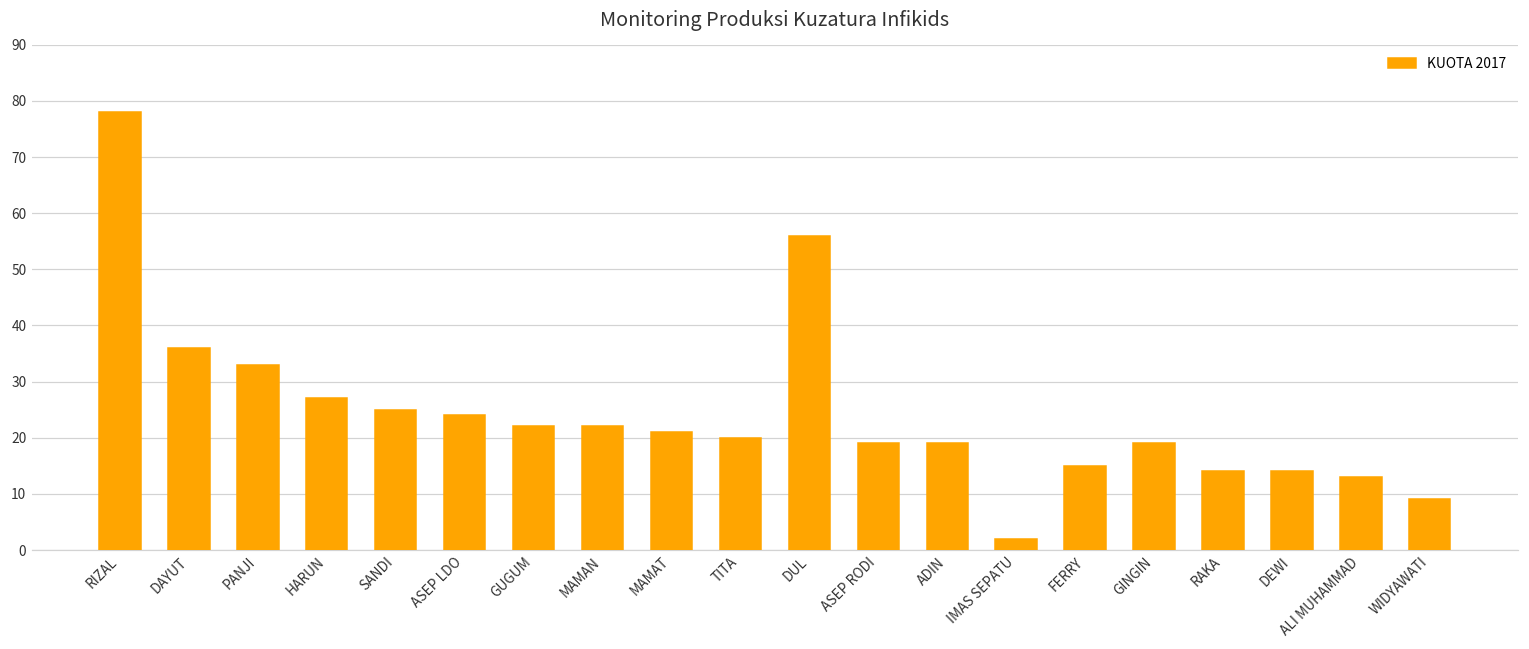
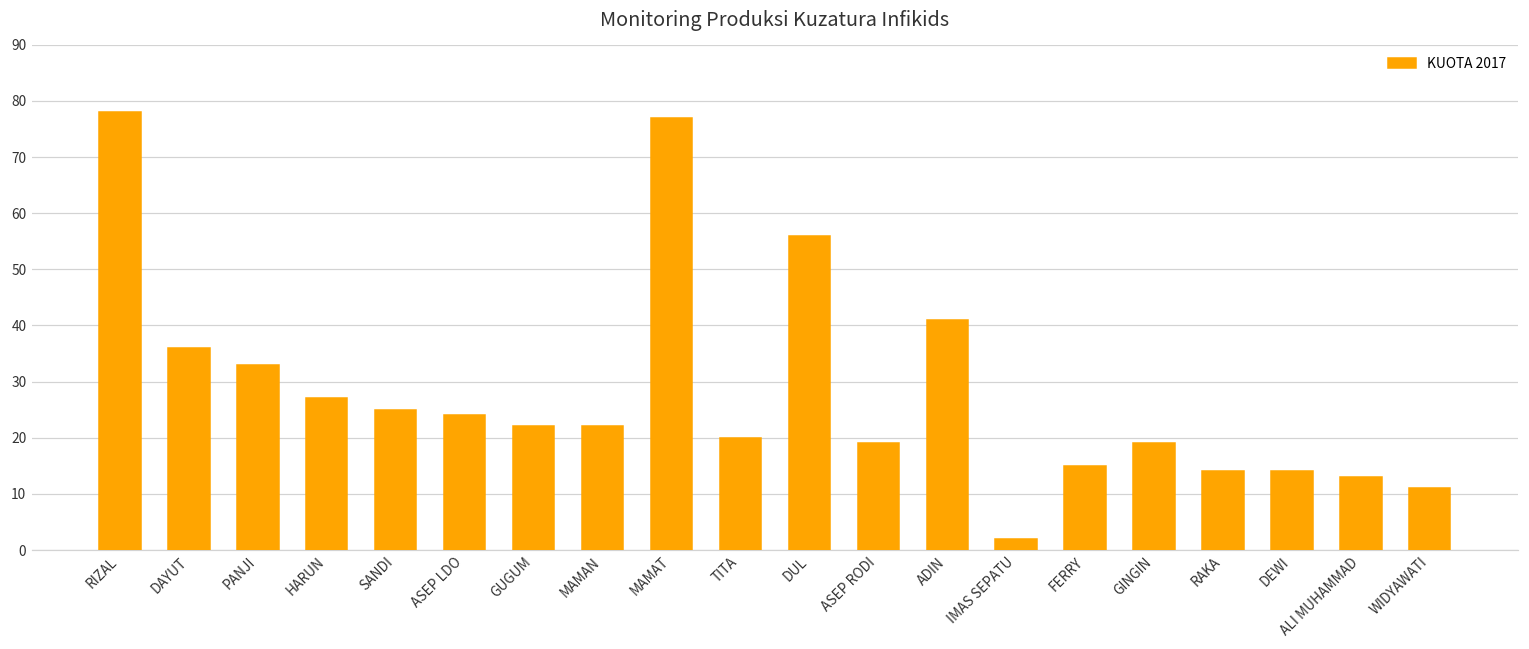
  {
    "RIZAL": 78,
    "DAYUT": 36,
    "PANJI": 33,
    "HARUN": 27,
    "SANDI": 25,
    "ASEP LDO": 24,
    "GUGUM": 22,
    "MAMAN": 22,
-   "MAMAT": 21,
+   "MAMAT": 77,
    "TITA": 20,
    "DUL": 56,
    "ASEP RODI": 19,
-   "ADIN": 19,
+   "ADIN": 41,
    "IMAS SEPATU": 2,
    "FERRY": 15,
    "GINGIN": 19,
    "RAKA": 14,
    "DEWI": 14,
    "ALI MUHAMMAD": 13,
-   "WIDYAWATI": 9
+   "WIDYAWATI": 11
  }
